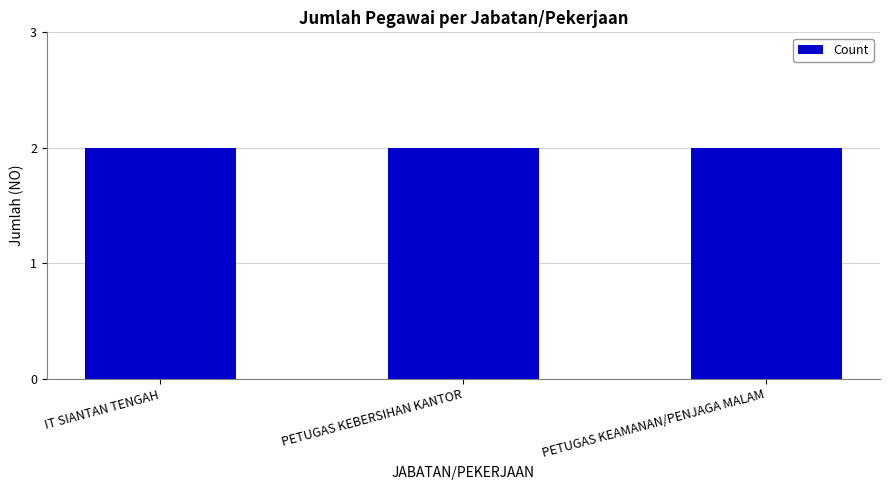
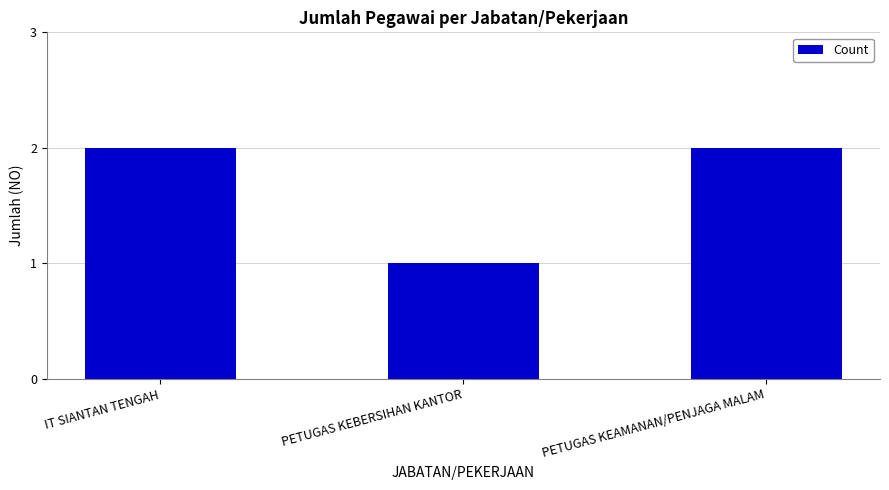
  {
    "IT SIANTAN TENGAH": 2,
-   "PETUGAS KEBERSIHAN KANTOR": 2,
+   "PETUGAS KEBERSIHAN KANTOR": 1,
    "PETUGAS KEAMANAN/PENJAGA MALAM": 2
  }
